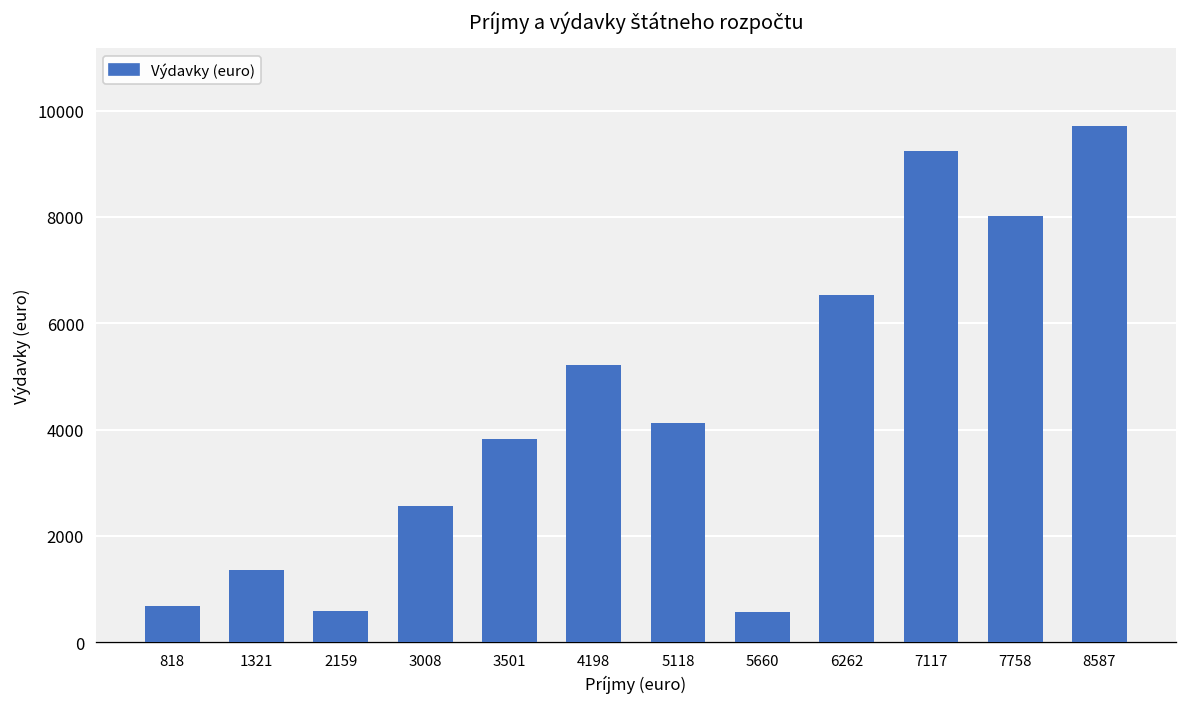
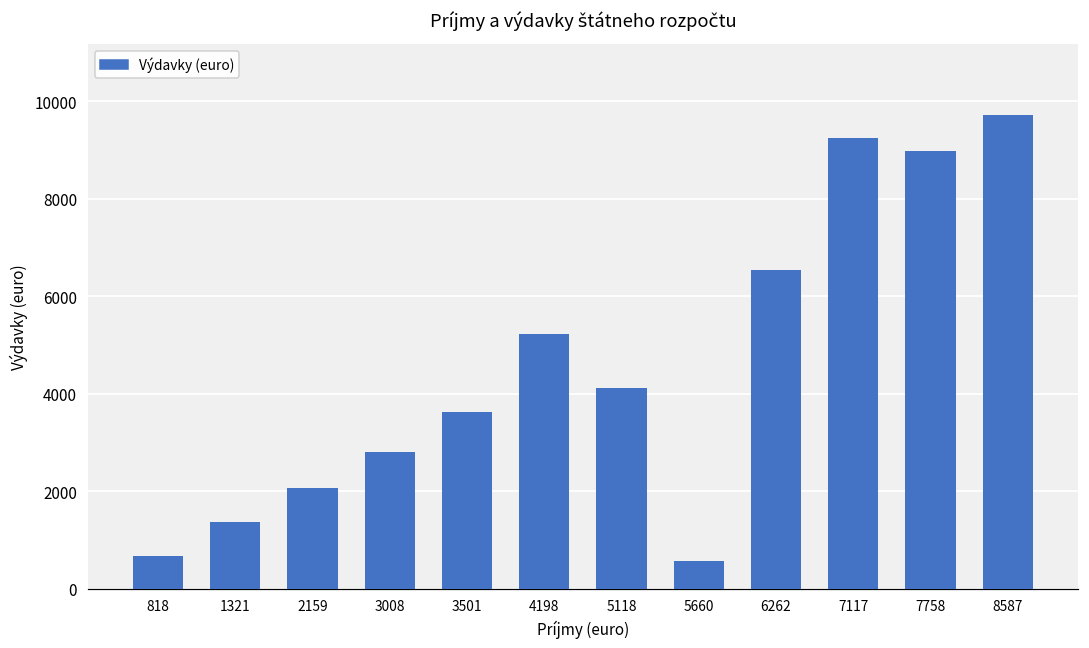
  {
    "818": 700,
    "1321": 1400,
-   "2159": 600,
-   "3008": 2600,
-   "3501": 3800,
+   "2159": 2100,
+   "3008": 2800,
+   "3501": 3600,
    "4198": 5200,
    "5118": 4100,
    "5660": 600,
    "6262": 6500,
    "7117": 9200,
-   "7758": 8000,
+   "7758": 9000,
    "8587": 9700
  }
